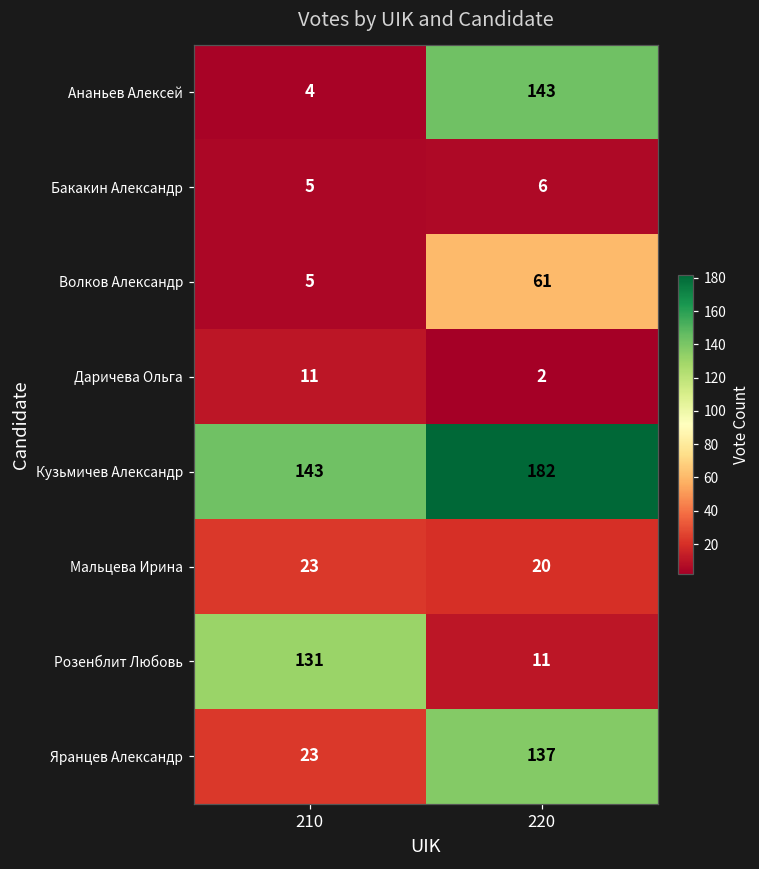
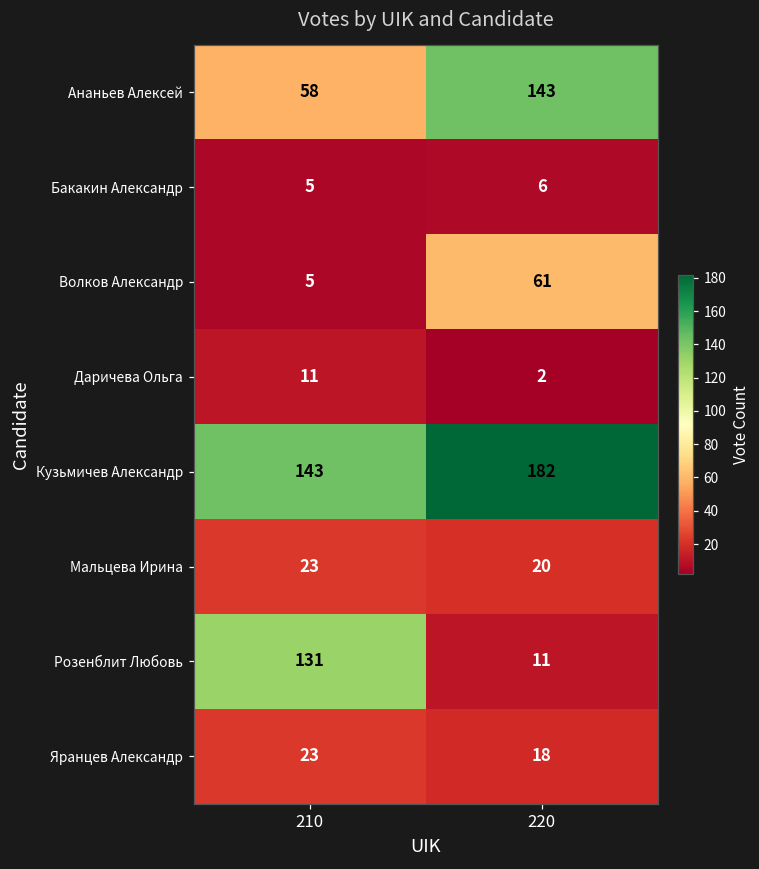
  {
    "Ананьев Алексей": {
-     "210": 4,
+     "210": 58,
      "220": 143
    },
    "Бакакин Александр": {
      "210": 5,
      "220": 6
    },
    "Волков Александр": {
      "210": 5,
      "220": 61
    },
    "Даричева Ольга": {
      "210": 11,
      "220": 2
    },
    "Кузьмичев Александр": {
      "210": 143,
      "220": 182
    },
    "Мальцева Ирина": {
      "210": 23,
      "220": 20
    },
    "Розенблит Любовь": {
      "210": 131,
      "220": 11
    },
    "Яранцев Александр": {
      "210": 23,
-     "220": 137
+     "220": 18
    }
  }
